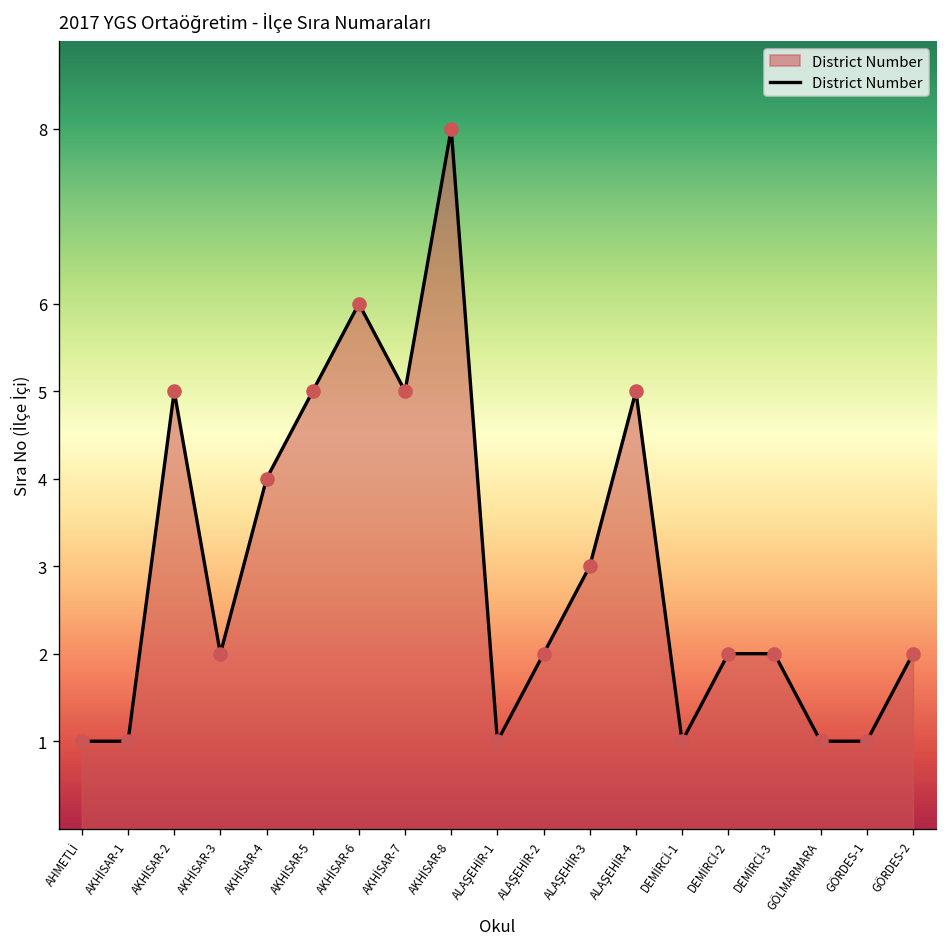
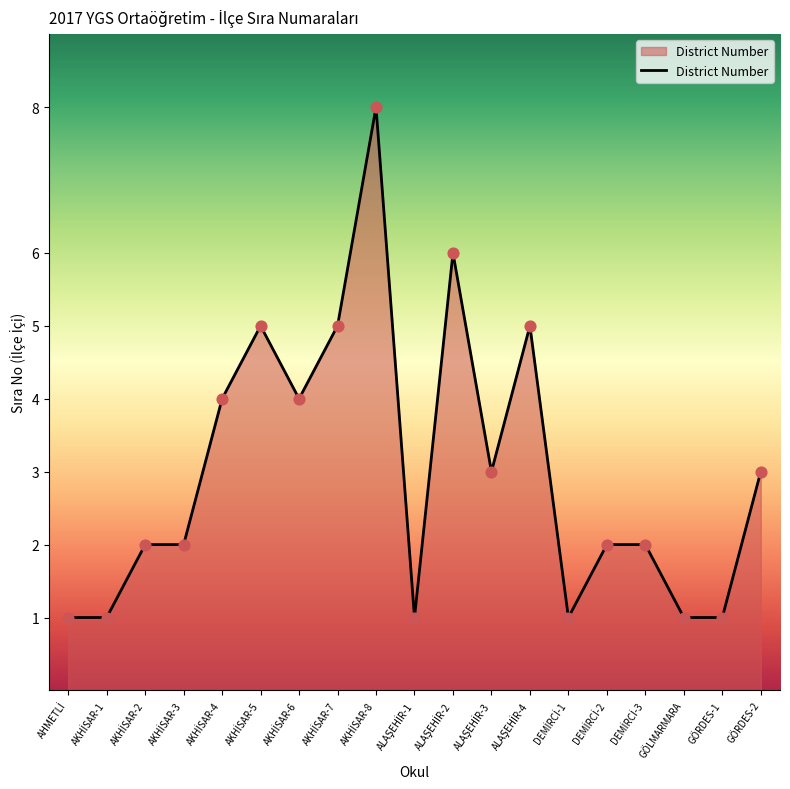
  {
    "AHMETLİ": 1,
    "AKHİSAR-1": 1,
-   "AKHİSAR-2": 5,
+   "AKHİSAR-2": 2,
    "AKHİSAR-3": 2,
    "AKHİSAR-4": 4,
    "AKHİSAR-5": 5,
-   "AKHİSAR-6": 6,
+   "AKHİSAR-6": 4,
    "AKHİSAR-7": 5,
    "AKHİSAR-8": 8,
    "ALAŞEHİR-1": 1,
-   "ALAŞEHİR-2": 2,
+   "ALAŞEHİR-2": 6,
    "ALAŞEHİR-3": 3,
    "ALAŞEHİR-4": 5,
    "DEMİRCİ-1": 1,
    "DEMİRCİ-2": 2,
    "DEMİRCİ-3": 2,
    "GÖLMARMARA": 1,
    "GÖRDES-1": 1,
-   "GÖRDES-2": 2
+   "GÖRDES-2": 3
  }
